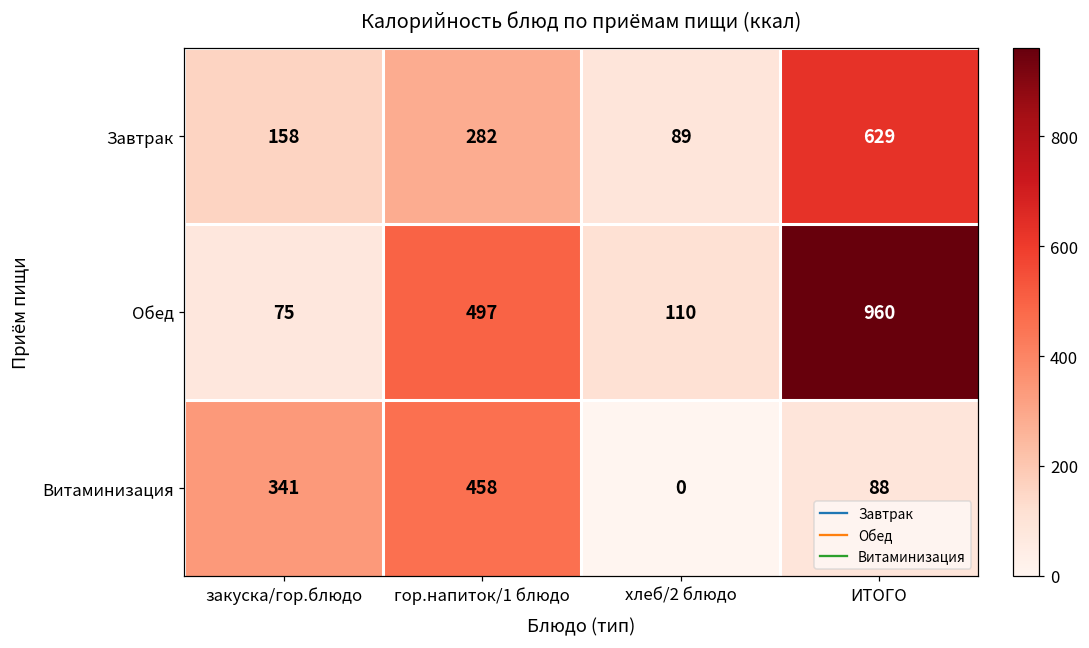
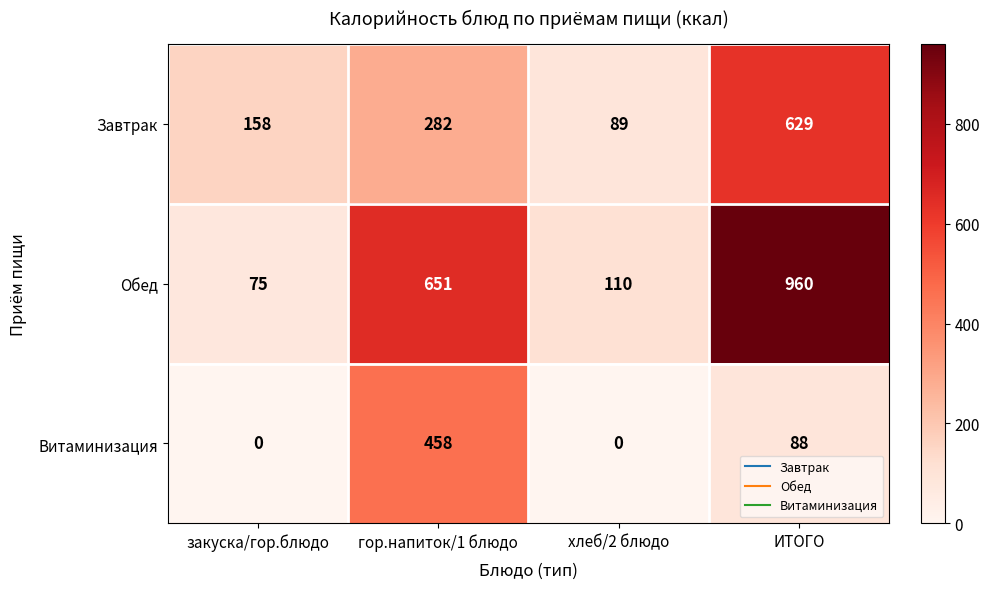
  {
    "Завтрак": {
      "закуска/гор.блюдо": 158,
      "гор.напиток/1 блюдо": 282,
      "хлеб/2 блюдо": 89,
      "ИТОГО": 629
    },
    "Обед": {
      "закуска/гор.блюдо": 75,
-     "гор.напиток/1 блюдо": 497,
+     "гор.напиток/1 блюдо": 651,
      "хлеб/2 блюдо": 110,
      "ИТОГО": 960
    },
    "Витаминизация": {
-     "закуска/гор.блюдо": 341,
+     "закуска/гор.блюдо": 0,
      "гор.напиток/1 блюдо": 458,
      "хлеб/2 блюдо": 0,
      "ИТОГО": 88
    }
  }
